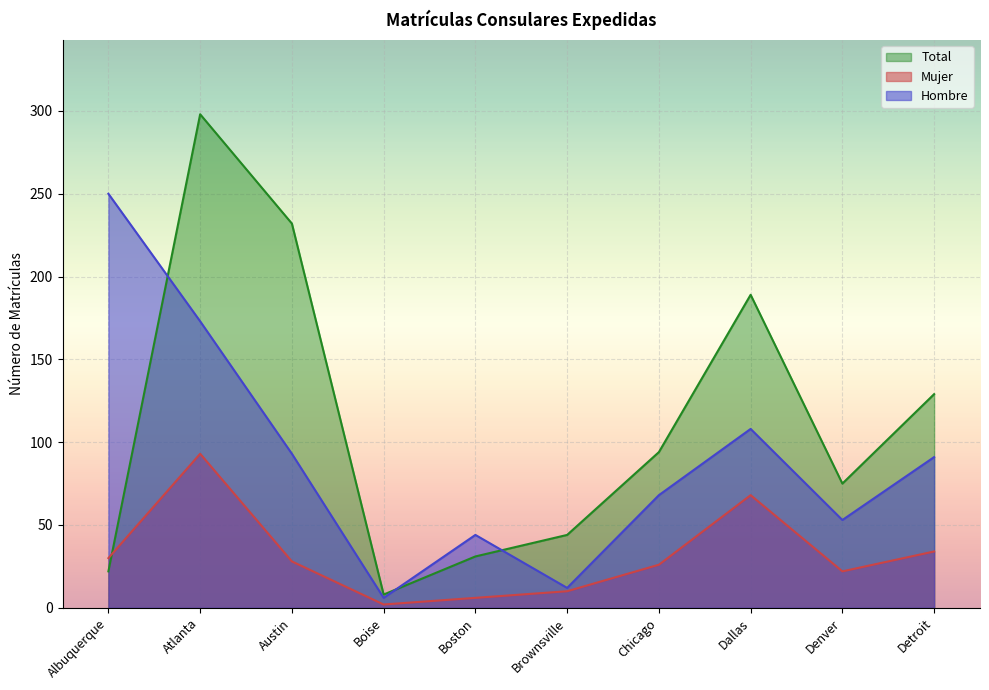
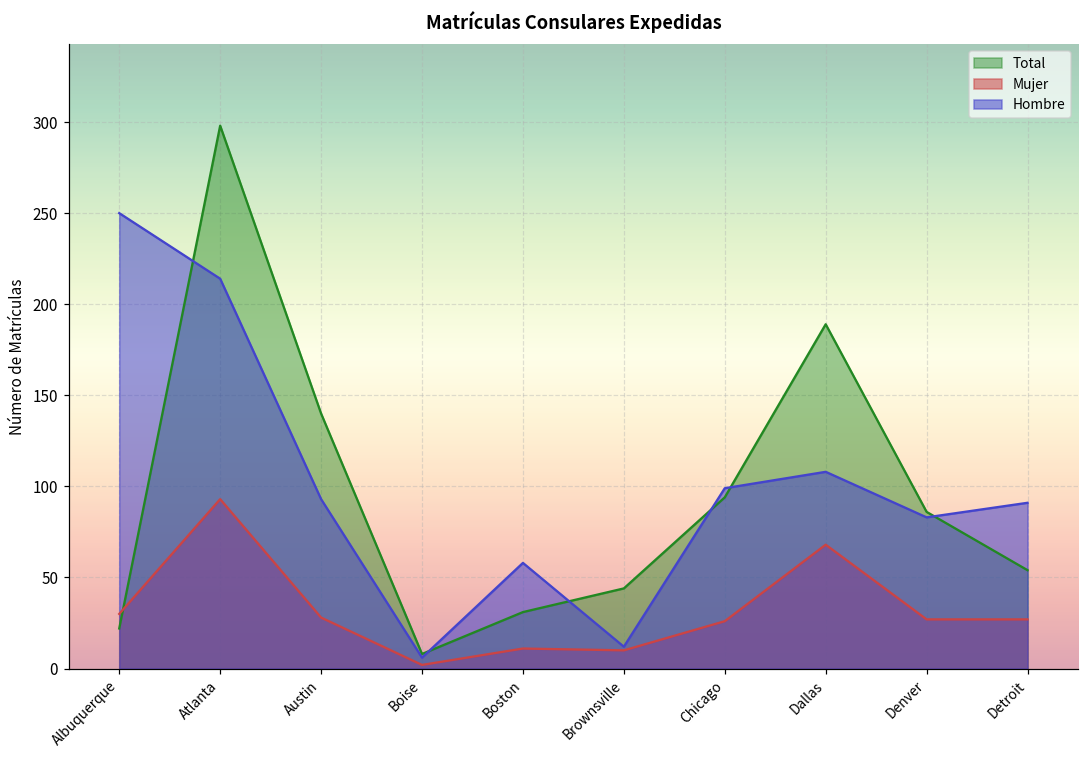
  {
    "Total": {
      "Albuquerque": 22,
      "Atlanta": 298,
-     "Austin": 232,
+     "Austin": 140,
      "Boise": 8,
      "Boston": 31,
      "Brownsville": 44,
      "Chicago": 94,
      "Dallas": 189,
-     "Denver": 75,
-     "Detroit": 129
+     "Denver": 86,
+     "Detroit": 54
    },
    "Mujer": {
      "Albuquerque": 30,
      "Atlanta": 93,
      "Austin": 28,
      "Boise": 2,
-     "Boston": 6,
+     "Boston": 11,
      "Brownsville": 10,
      "Chicago": 26,
      "Dallas": 68,
-     "Denver": 22,
-     "Detroit": 34
+     "Denver": 27,
+     "Detroit": 27
    },
    "Hombre": {
      "Albuquerque": 250,
-     "Atlanta": 173,
+     "Atlanta": 214,
      "Austin": 93,
      "Boise": 6,
-     "Boston": 44,
+     "Boston": 58,
      "Brownsville": 12,
-     "Chicago": 68,
+     "Chicago": 99,
      "Dallas": 108,
-     "Denver": 53,
+     "Denver": 83,
      "Detroit": 91
    }
  }
